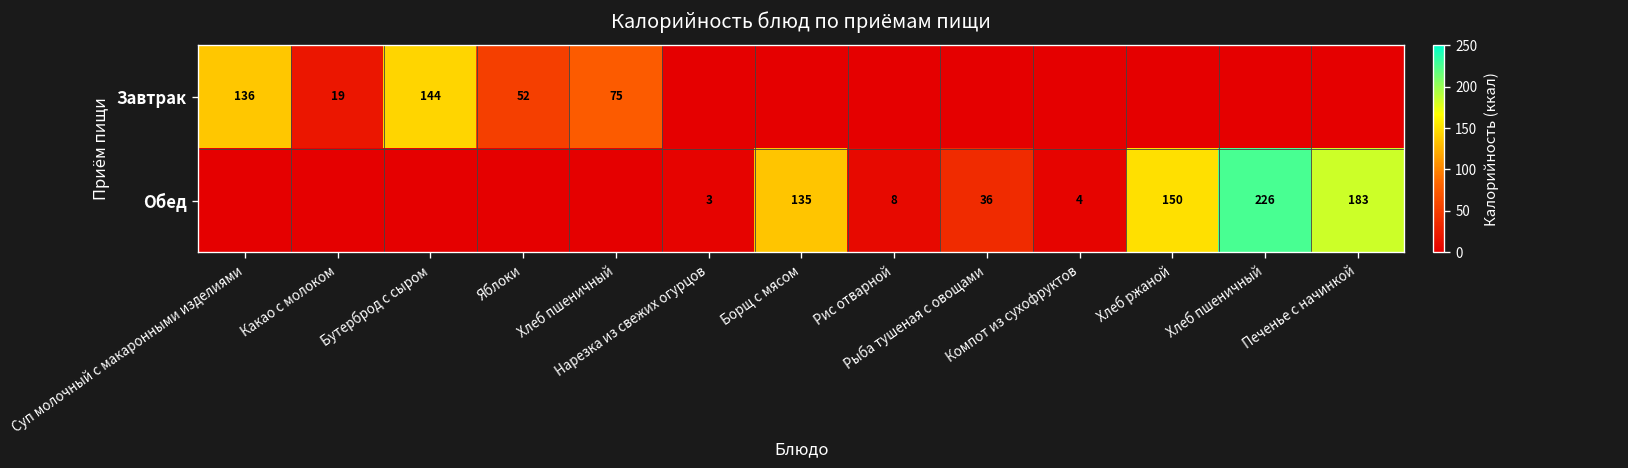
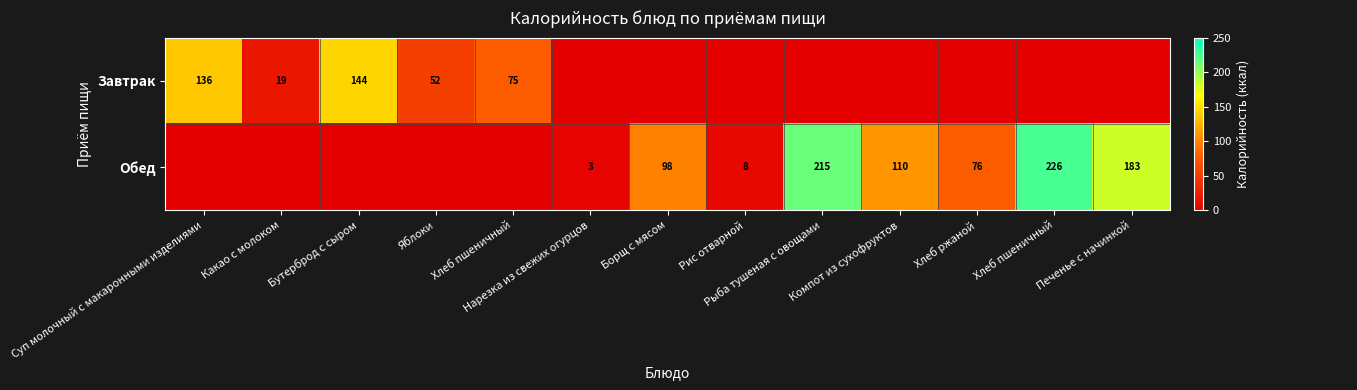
  {
    "Завтрак": {
      "Суп молочный с макаронными изделиями": 136,
      "Какао с молоком": 19,
      "Бутерброд с сыром": 144,
      "Яблоки": 52
    },
    "Обед": {
      "Нарезка из свежих огурцов": 3,
-     "Борщ с мясом": 135,
+     "Борщ с мясом": 98,
      "Рис отварной": 8,
-     "Рыба тушеная с овощами": 36,
-     "Компот из сухофруктов": 4,
-     "Хлеб ржаной": 150,
+     "Рыба тушеная с овощами": 215,
+     "Компот из сухофруктов": 110,
+     "Хлеб ржаной": 76,
      "Печенье с начинкой": 183
    }
  }
